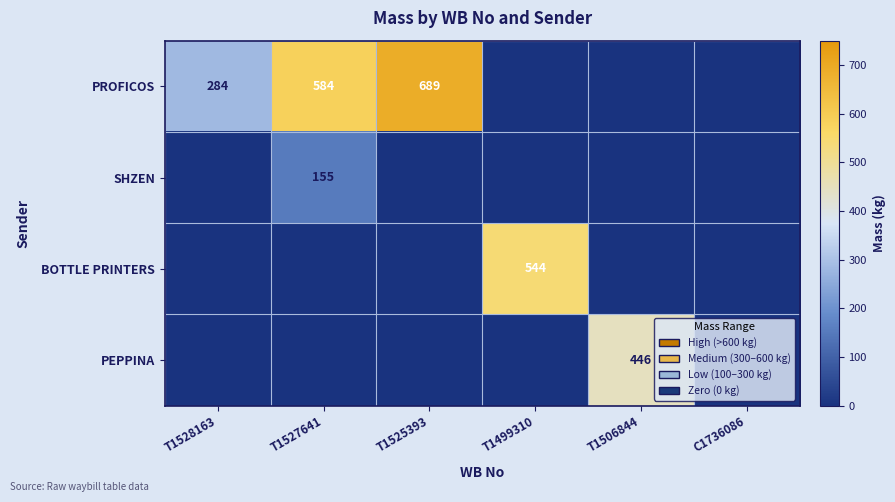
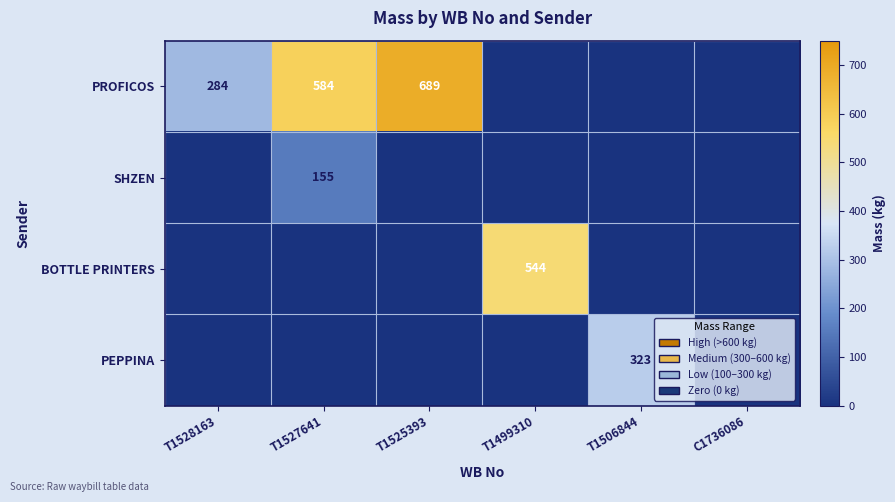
  {
    "PROFICOS": {
      "T1528163": 284,
      "T1527641": 584,
      "T1525393": 689
    },
    "SHZEN": {
      "T1527641": 155
    },
    "BOTTLE PRINTERS": {
      "T1499310": 544
    },
    "PEPPINA": {
-     "T1506844": 446
+     "T1506844": 323
    }
  }
